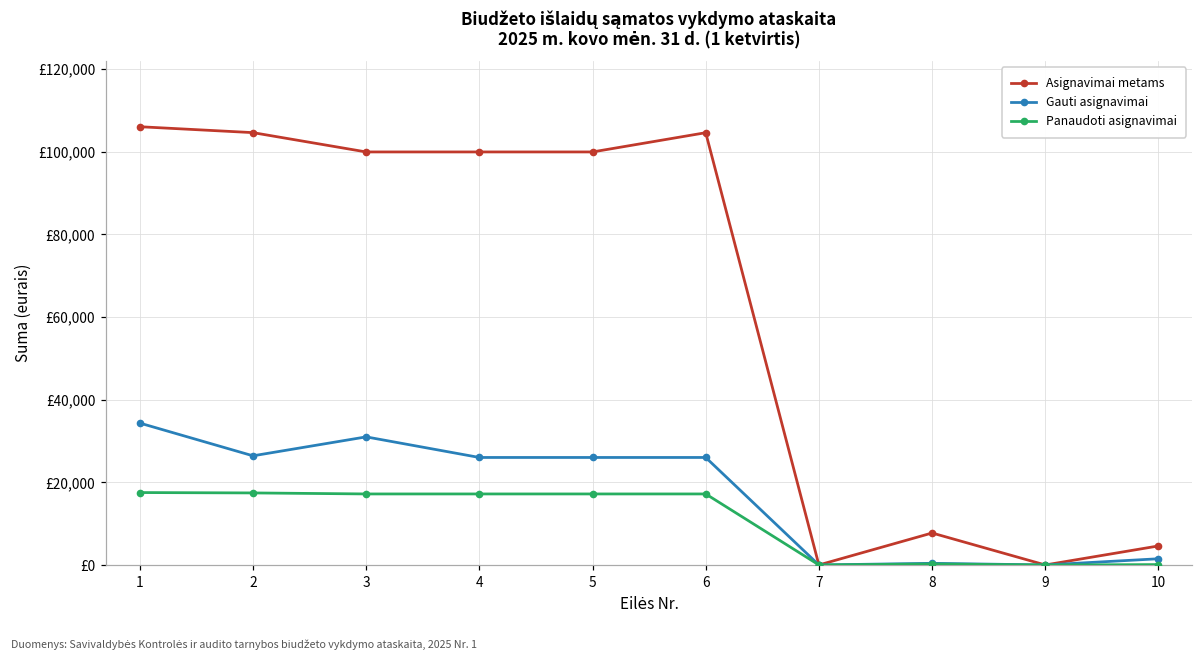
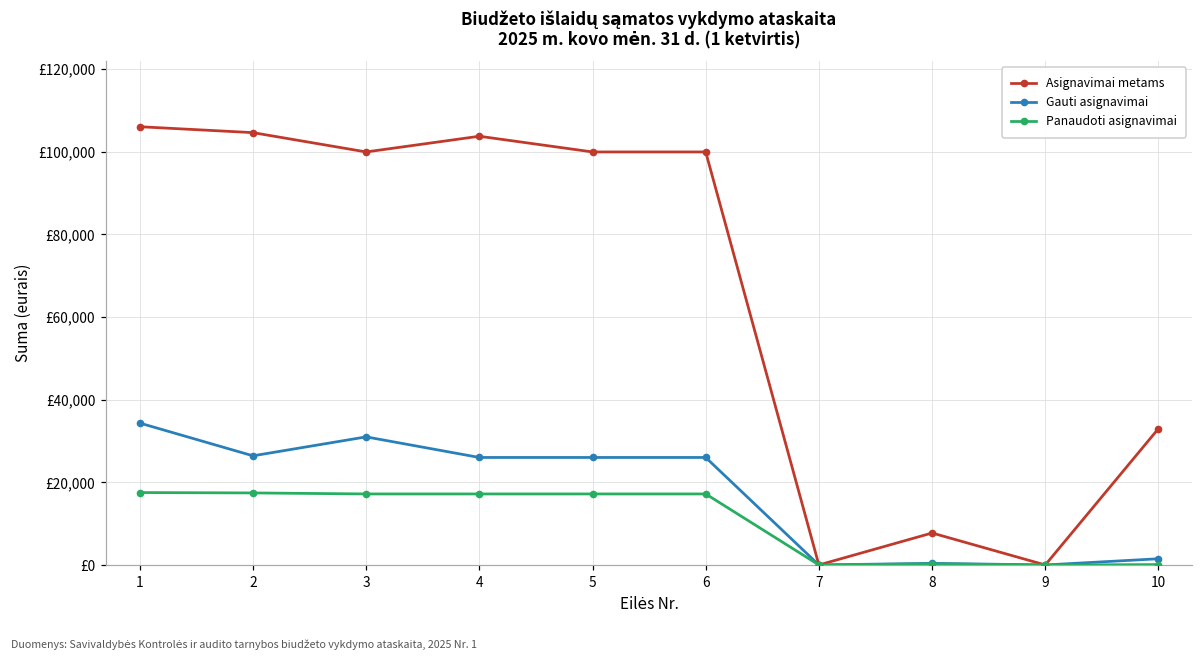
  {
    "Asignavimai metams": {
      "1": "£106,000",
      "2": "£105,000",
      "3": "£100,000",
-     "4": "£100,000",
+     "4": "£104,000",
      "5": "£100,000",
-     "6": "£105,000",
+     "6": "£100,000",
      "8": "£8,000",
-     "10": "£5,000"
+     "10": "£33,000"
    },
    "Gauti asignavimai": {
      "1": "£34,000",
      "2": "£26,000",
      "3": "£31,000",
      "4": "£26,000",
      "5": "£26,000",
      "6": "£26,000",
      "10": "£2,000"
    },
    "Panaudoti asignavimai": {
      "1": "£18,000",
      "2": "£17,000",
      "3": "£17,000",
      "4": "£17,000",
      "5": "£17,000",
      "6": "£17,000",
      "10": "£0"
    }
  }
